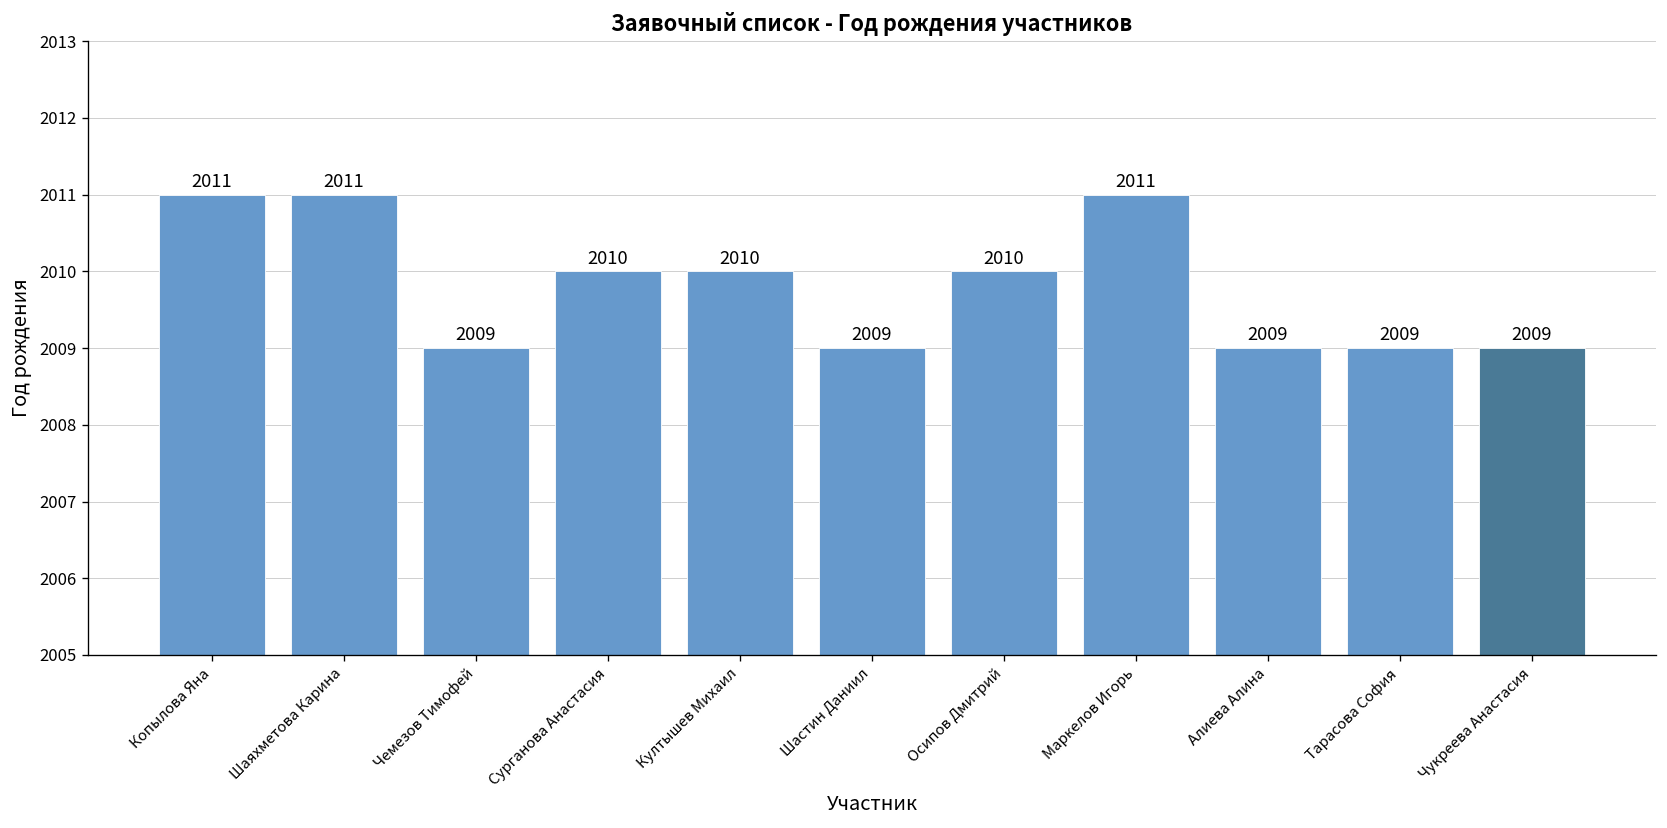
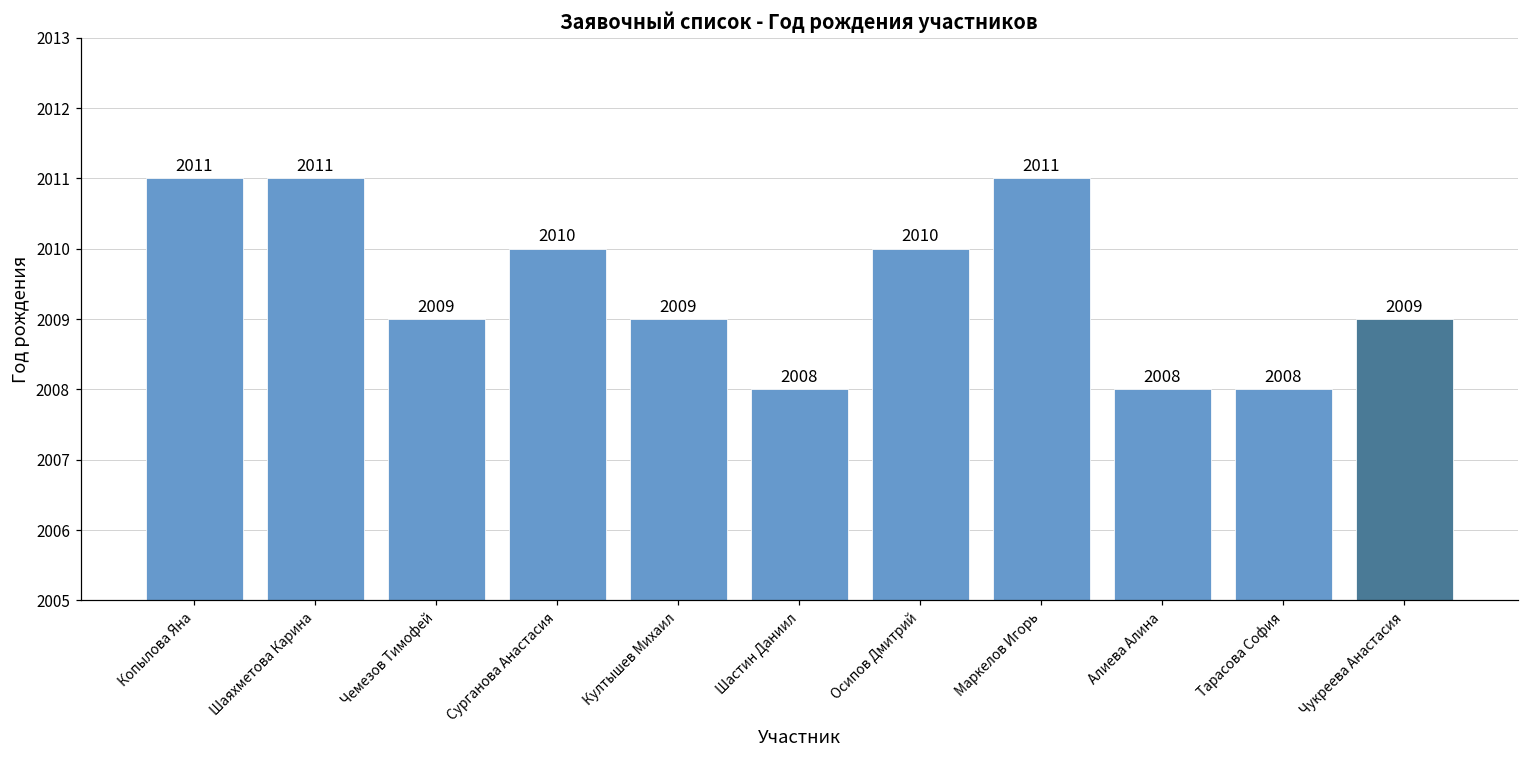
  {
    "Копылова Яна": 2011,
    "Шаяхметова Карина": 2011,
    "Чемезов Тимофей": 2009,
    "Сурганова Анастасия": 2010,
-   "Култышев Михаил": 2010,
-   "Шастин Даниил": 2009,
+   "Култышев Михаил": 2009,
+   "Шастин Даниил": 2008,
    "Осипов Дмитрий": 2010,
    "Маркелов Игорь": 2011,
-   "Алиева Алина": 2009,
-   "Тарасова София": 2009,
+   "Алиева Алина": 2008,
+   "Тарасова София": 2008,
    "Чукреева Анастасия": 2009
  }
